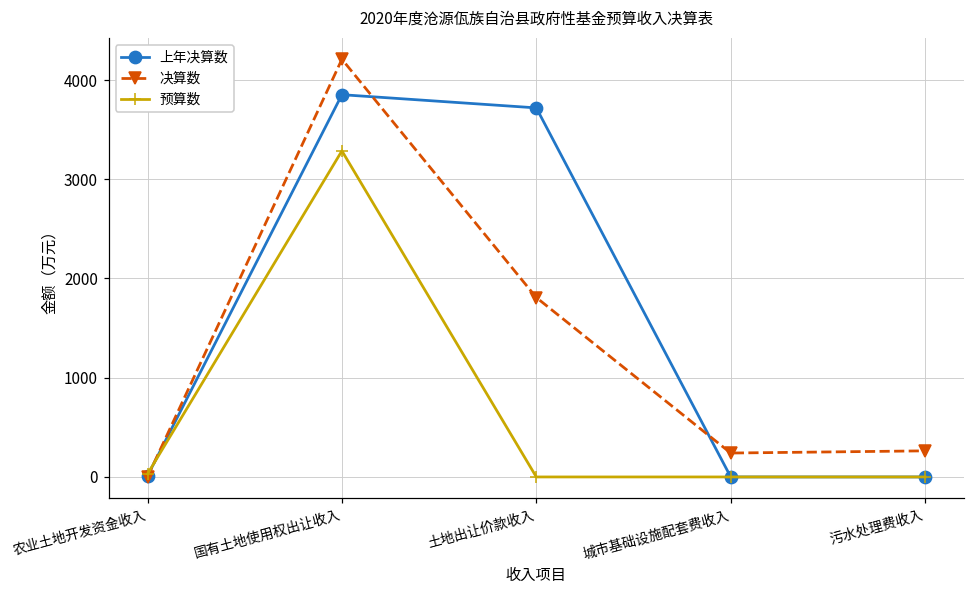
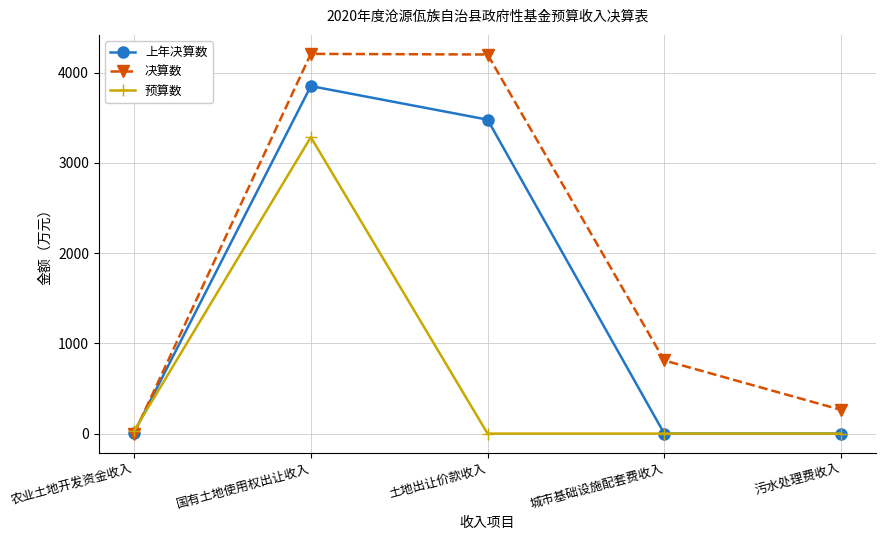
  {
    "上年决算数": {
      "国有土地使用权出让收入": 3900,
-     "土地出让价款收入": 3700
+     "土地出让价款收入": 3500
    },
    "决算数": {
      "国有土地使用权出让收入": 4200,
-     "土地出让价款收入": 1800,
-     "城市基础设施配套费收入": 200,
+     "土地出让价款收入": 4200,
+     "城市基础设施配套费收入": 800,
      "污水处理费收入": 300
    },
    "预算数": {
      "国有土地使用权出让收入": 3300,
      "土地出让价款收入": 0
    }
  }
